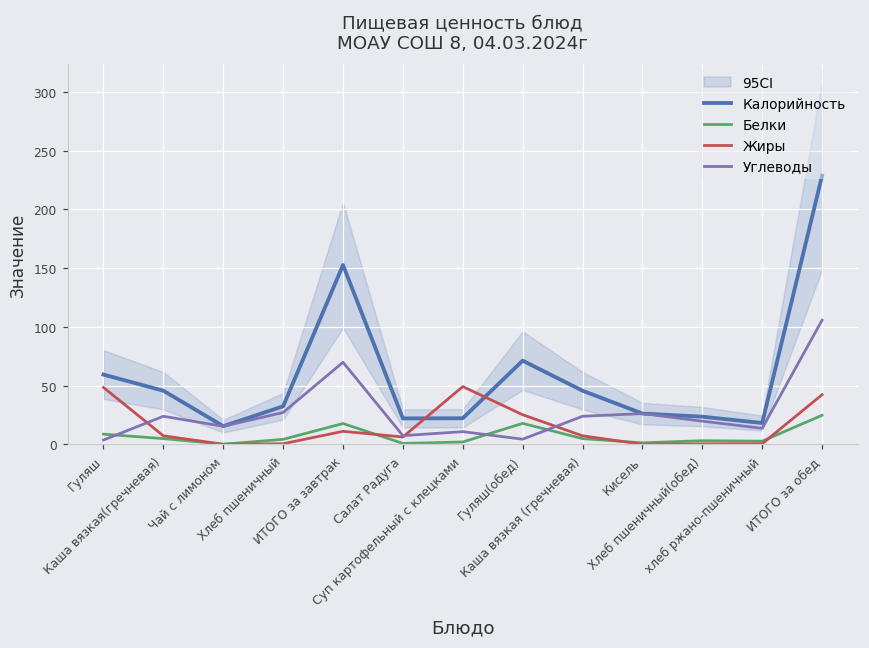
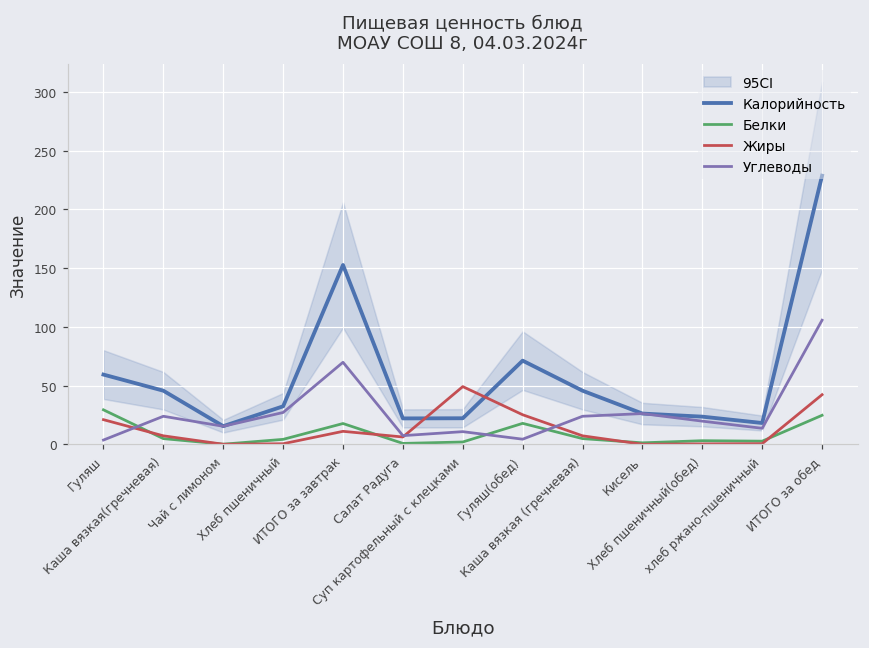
  {
    "Белки": {
-     "Гуляш": 9,
+     "Гуляш": 29,
      "Каша вязкая(гречневая)": 5,
      "Хлеб пшеничный": 4,
      "ИТОГО за завтрак": 18,
      "Салат Радуга": 1,
      "Суп картофельный с клецками": 2,
      "Гуляш(обед)": 18,
      "Каша вязкая (гречневая)": 5,
      "Хлеб пшеничный(обед)": 3,
      "ИТОГО за обед": 25
    },
    "Жиры": {
-     "Гуляш": 48,
+     "Гуляш": 21,
      "Каша вязкая(гречневая)": 7,
      "Хлеб пшеничный": 0,
      "ИТОГО за завтрак": 11,
      "Суп картофельный с клецками": 49,
      "Гуляш(обед)": 25,
      "Каша вязкая (гречневая)": 7,
      "Хлеб пшеничный(обед)": 0,
      "ИТОГО за обед": 42
    }
  }
